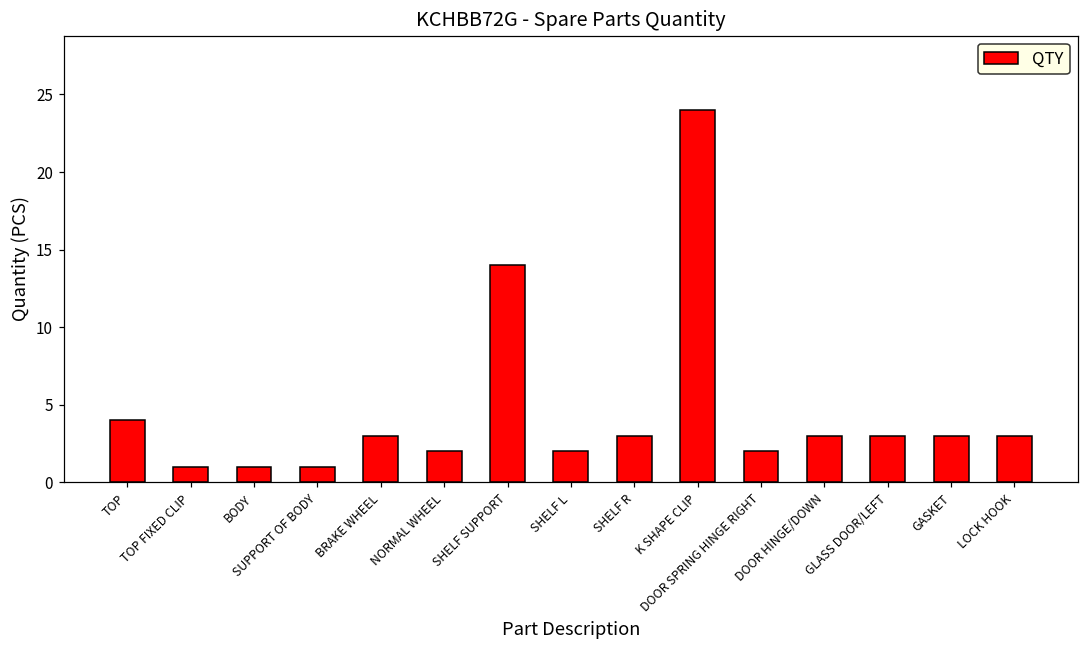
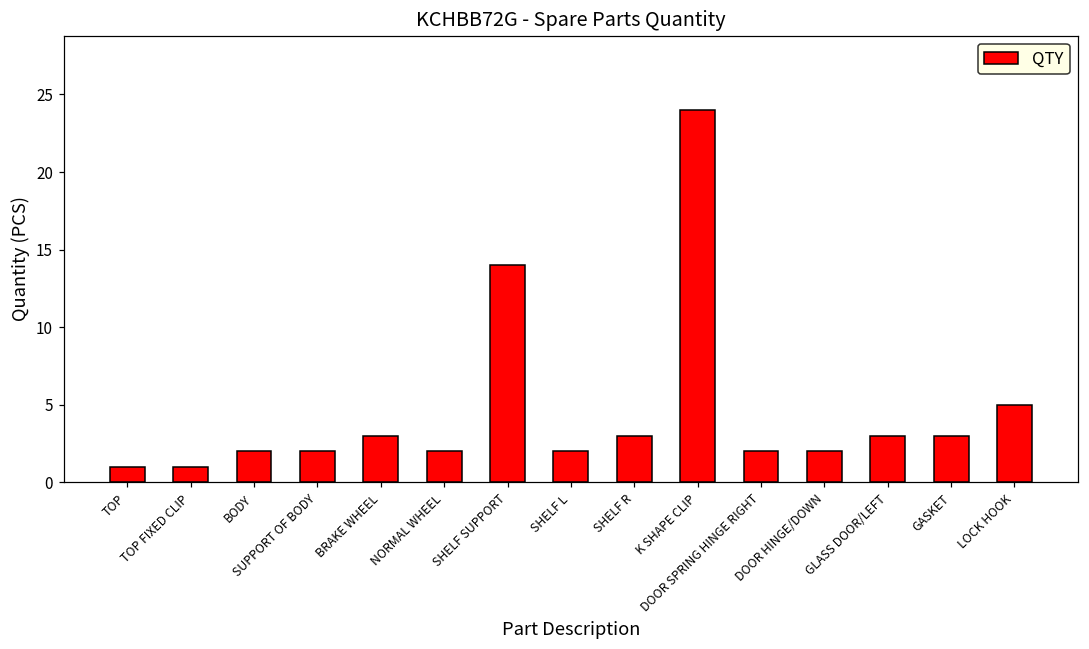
  {
-   "TOP": 4,
+   "TOP": 1,
    "TOP FIXED CLIP": 1,
-   "BODY": 1,
-   "SUPPORT OF BODY": 1,
+   "BODY": 2,
+   "SUPPORT OF BODY": 2,
    "BRAKE WHEEL": 3,
    "NORMAL WHEEL": 2,
    "SHELF SUPPORT": 14,
    "SHELF L": 2,
    "SHELF R": 3,
    "K SHAPE CLIP": 24,
    "DOOR SPRING HINGE RIGHT": 2,
-   "DOOR HINGE/DOWN": 3,
+   "DOOR HINGE/DOWN": 2,
    "GLASS DOOR/LEFT": 3,
    "GASKET": 3,
-   "LOCK HOOK": 3
+   "LOCK HOOK": 5
  }
